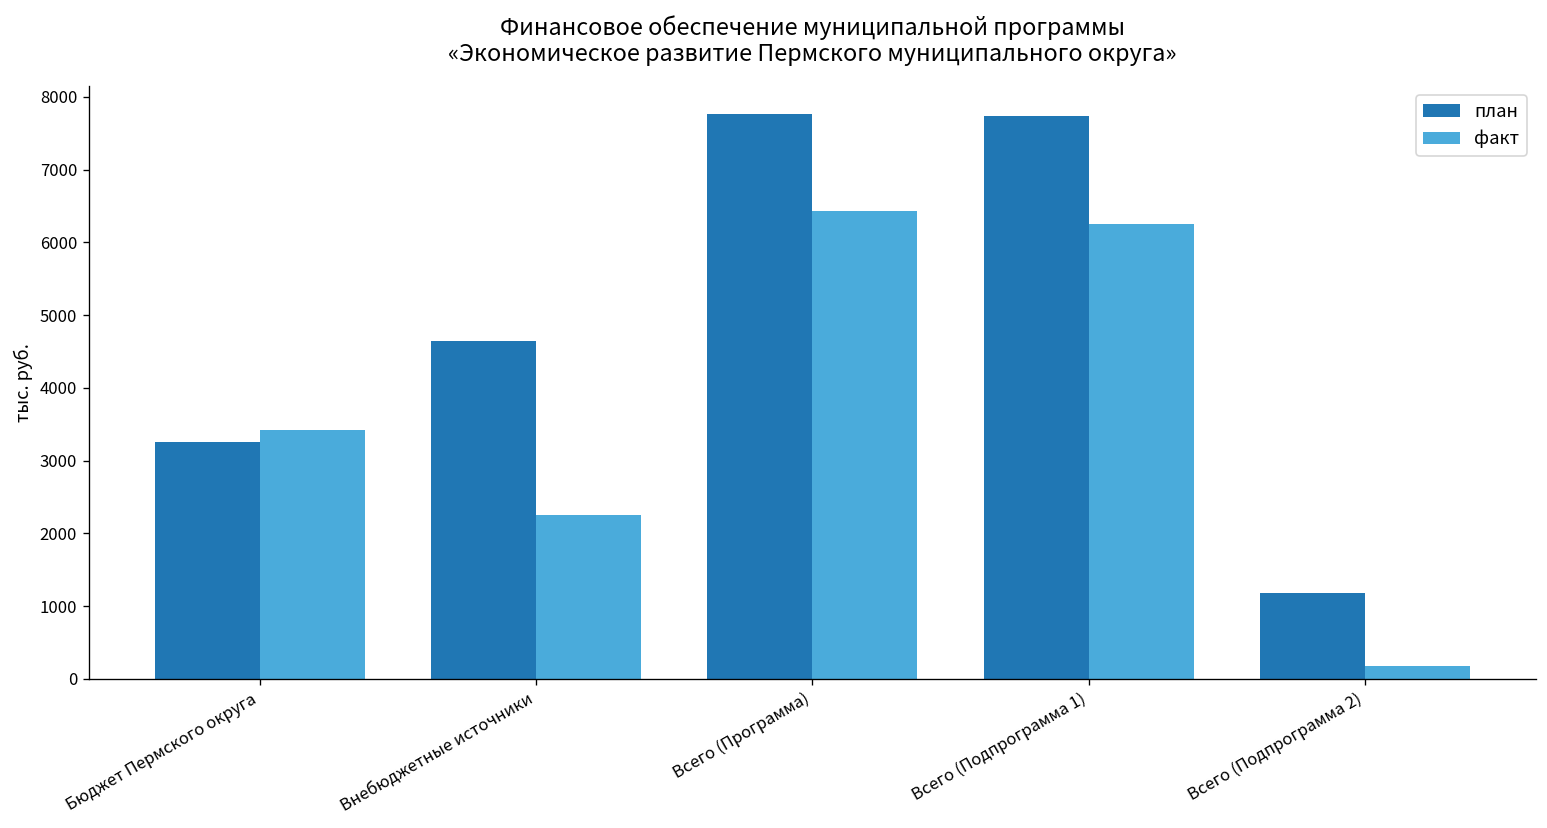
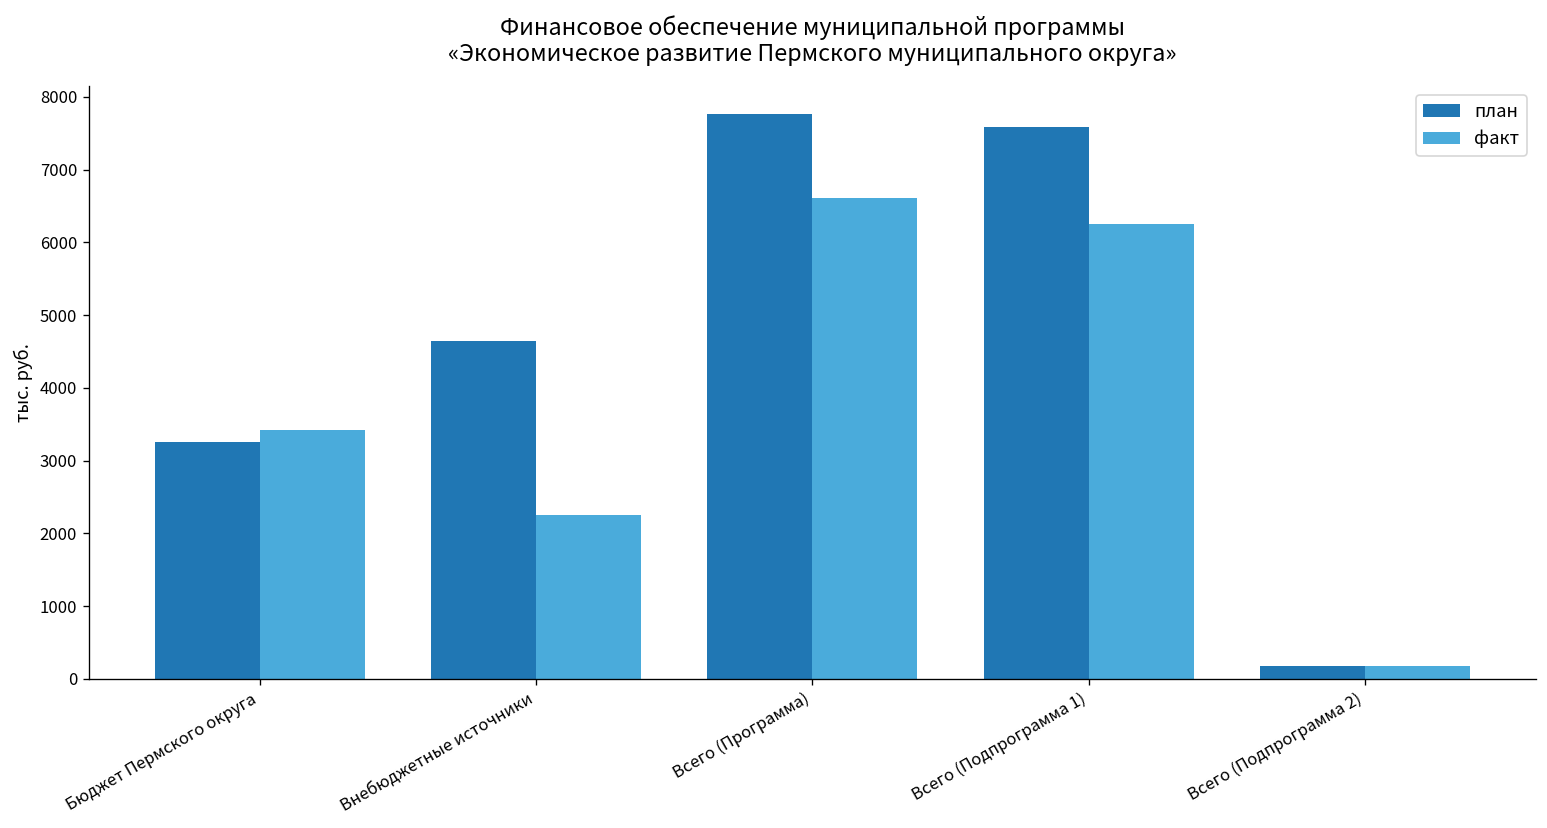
  {
    "план": {
      "Бюджет Пермского округа": 3300,
      "Внебюджетные источники": 4600,
      "Всего (Программа)": 7800,
-     "Всего (Подпрограмма 1)": 7700,
-     "Всего (Подпрограмма 2)": 1200
+     "Всего (Подпрограмма 1)": 7600,
+     "Всего (Подпрограмма 2)": 200
    },
    "факт": {
      "Бюджет Пермского округа": 3400,
      "Внебюджетные источники": 2300,
-     "Всего (Программа)": 6400,
+     "Всего (Программа)": 6600,
      "Всего (Подпрограмма 1)": 6300,
      "Всего (Подпрограмма 2)": 200
    }
  }
